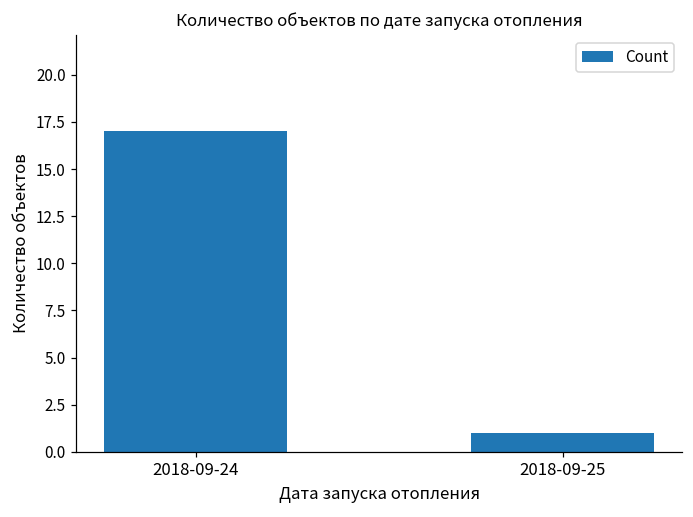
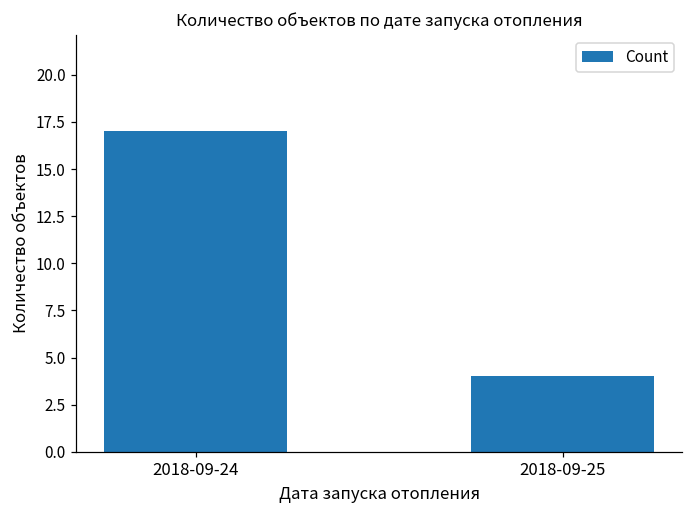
  {
    "2018-09-24": 17,
-   "2018-09-25": 1
+   "2018-09-25": 4
  }
